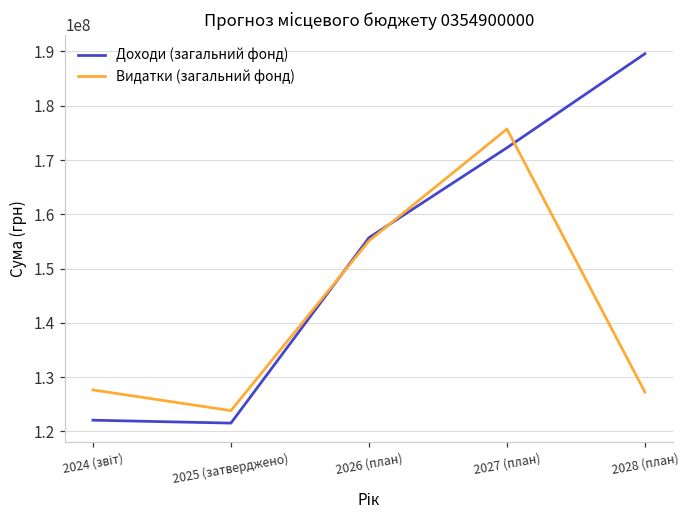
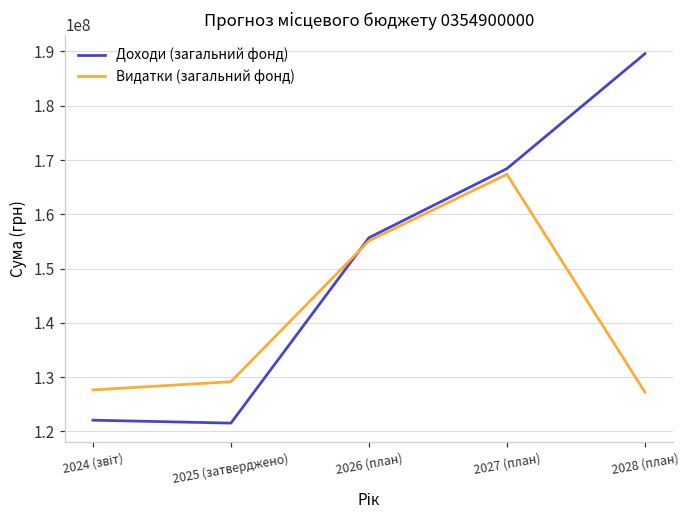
  {
    "Доходи (загальний фонд)": {
      "2024 (звіт)": 122000000,
      "2025 (затверджено)": 122000000,
      "2026 (план)": 156000000,
-     "2027 (план)": 172000000,
+     "2027 (план)": 168000000,
      "2028 (план)": 190000000
    },
    "Видатки (загальний фонд)": {
      "2024 (звіт)": 128000000,
-     "2025 (затверджено)": 124000000,
+     "2025 (затверджено)": 129000000,
      "2026 (план)": 155000000,
-     "2027 (план)": 176000000,
+     "2027 (план)": 167000000,
      "2028 (план)": 127000000
    }
  }
